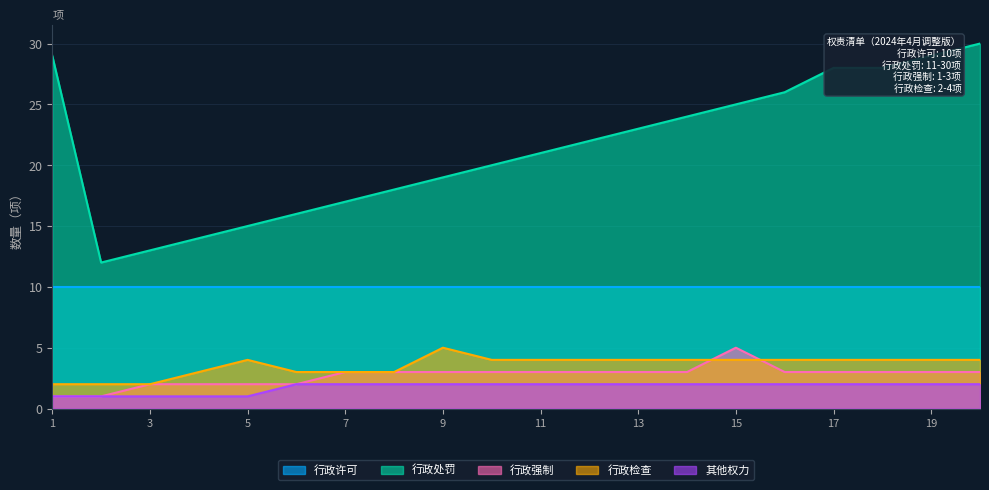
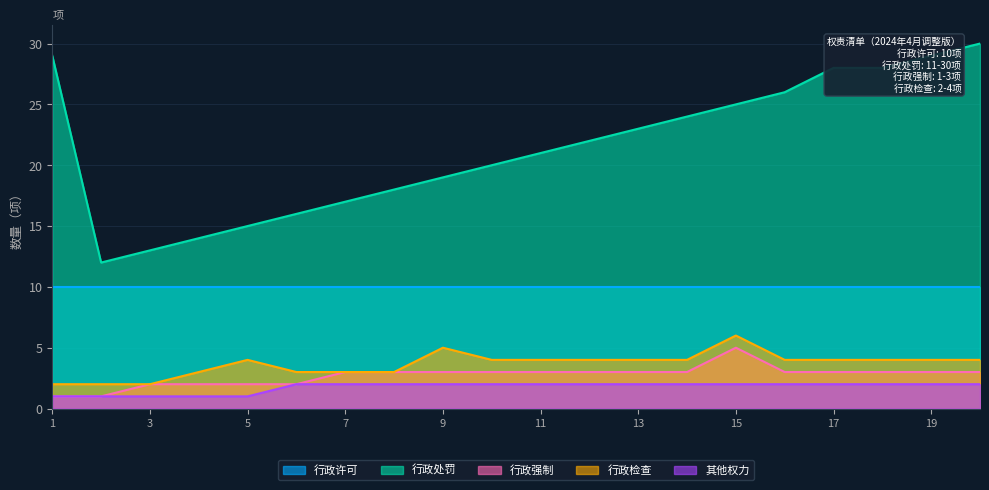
  {
    "行政许可": {
      "1": 10,
      "3": 10,
      "5": 10,
      "7": 10,
      "9": 10,
      "11": 10,
      "13": 10,
      "15": 10,
      "17": 10,
      "19": 10
    },
    "行政处罚": {
      "1": 29,
      "3": 13,
      "5": 15,
      "7": 17,
      "9": 19,
      "11": 21,
      "13": 23,
      "15": 25
    },
    "行政强制": {
      "5": 2,
      "9": 3,
      "11": 3,
      "13": 3,
      "15": 5,
      "17": 3,
      "19": 3
    },
    "行政检查": {
      "1": 2,
      "5": 4,
      "9": 5,
      "11": 4,
      "13": 4,
-     "15": 4,
+     "15": 6,
      "17": 4,
      "19": 4
    },
    "其他权力": {
      "3": 1,
      "5": 1,
      "7": 2,
      "9": 2,
      "11": 2,
      "13": 2,
      "15": 2,
      "17": 2,
      "19": 2
    }
  }
